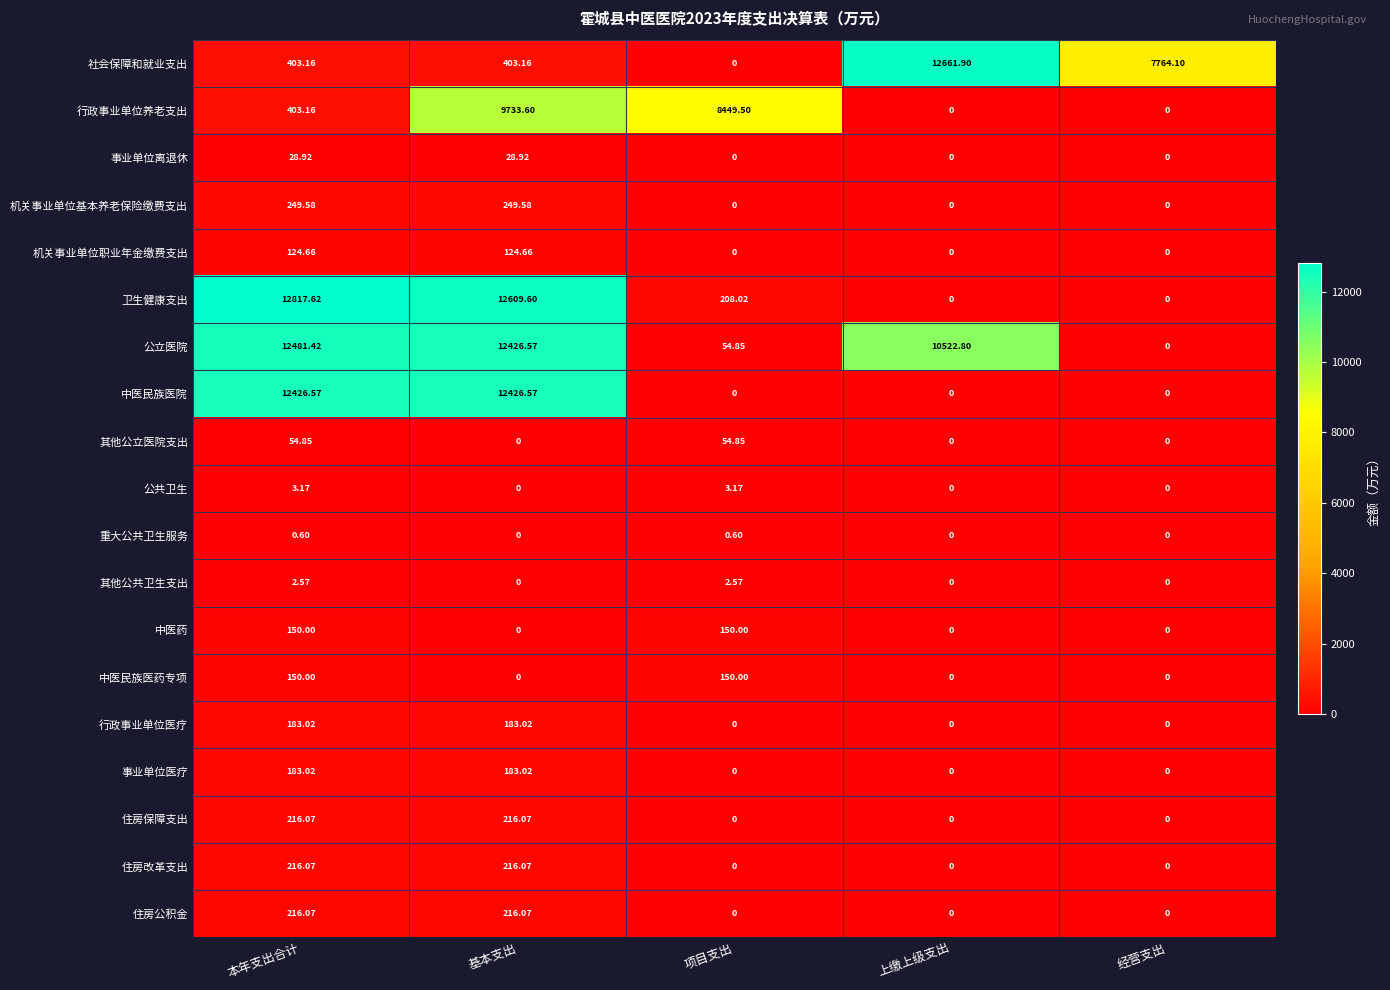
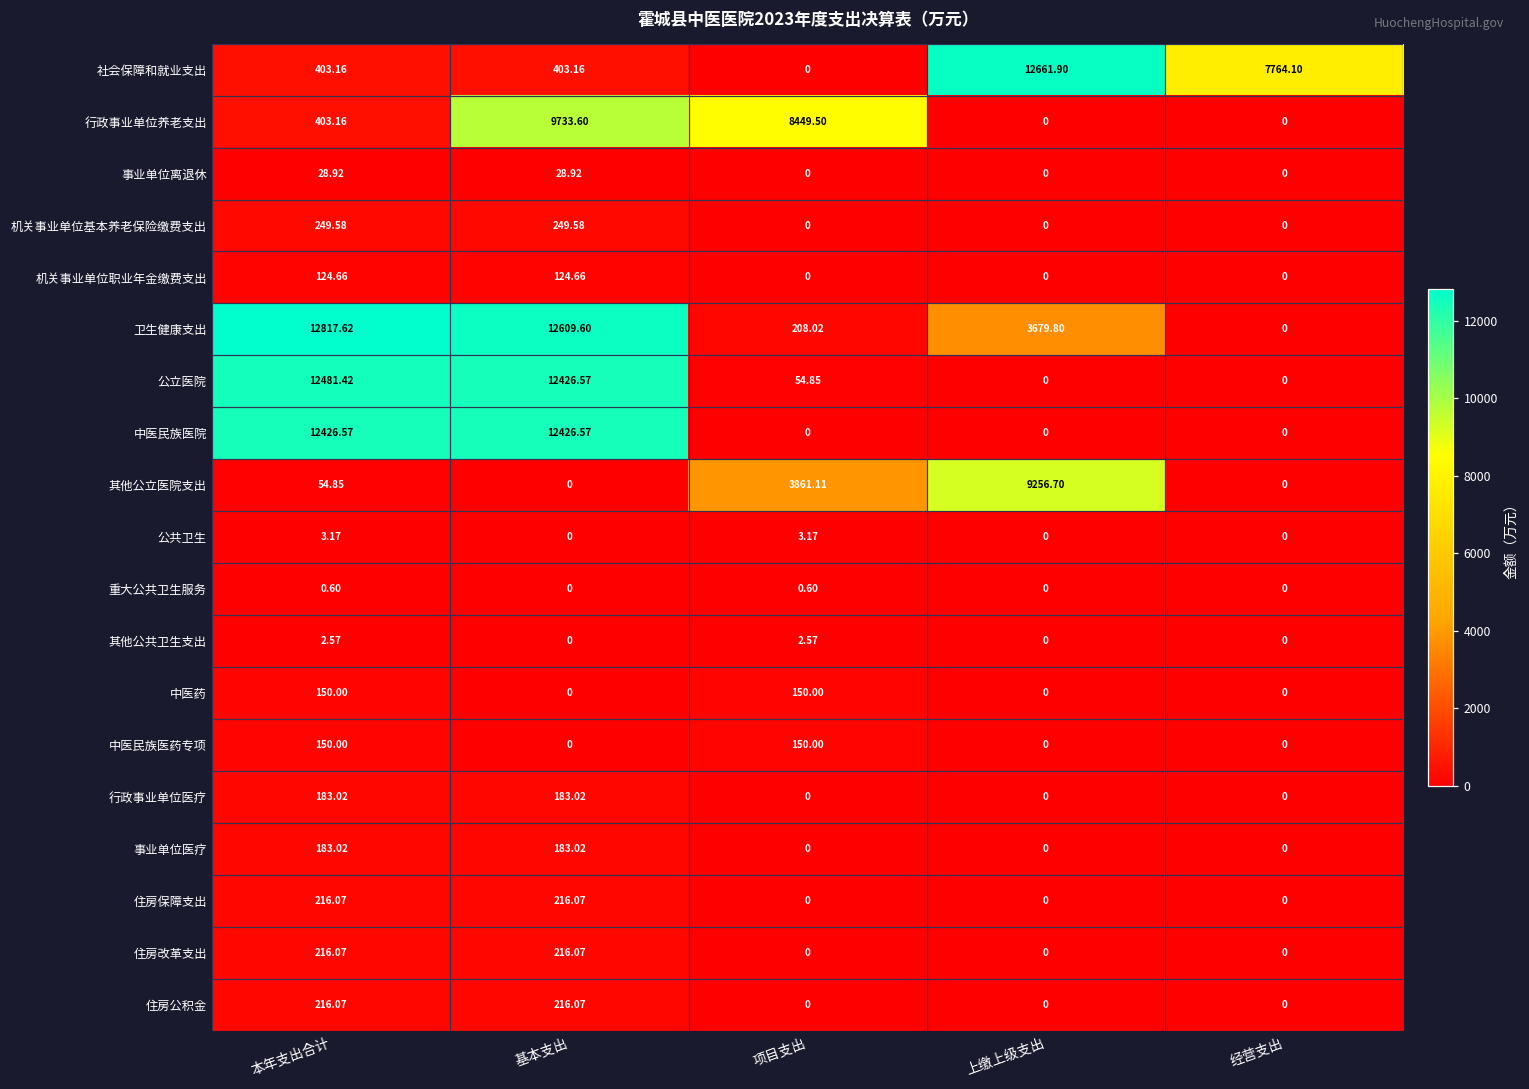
  {
    "社会保障和就业支出": {
      "本年支出合计": 403.16,
      "基本支出": 403.16,
      "项目支出": 0,
      "上缴上级支出": 12661.90,
      "经营支出": 7764.10
    },
    "行政事业单位养老支出": {
      "本年支出合计": 403.16,
      "基本支出": 9733.60,
      "项目支出": 8449.50,
      "上缴上级支出": 0,
      "经营支出": 0
    },
    "事业单位离退休": {
      "本年支出合计": 28.92,
      "基本支出": 28.92,
      "项目支出": 0,
      "上缴上级支出": 0,
      "经营支出": 0
    },
    "机关事业单位基本养老保险缴费支出": {
      "本年支出合计": 249.58,
      "基本支出": 249.58,
      "项目支出": 0,
      "上缴上级支出": 0,
      "经营支出": 0
    },
    "机关事业单位职业年金缴费支出": {
      "本年支出合计": 124.66,
      "基本支出": 124.66,
      "项目支出": 0,
      "上缴上级支出": 0,
      "经营支出": 0
    },
    "卫生健康支出": {
      "本年支出合计": 12817.62,
      "基本支出": 12609.60,
      "项目支出": 208.02,
-     "上缴上级支出": 0,
+     "上缴上级支出": 3679.80,
      "经营支出": 0
    },
    "公立医院": {
      "本年支出合计": 12481.42,
      "基本支出": 12426.57,
      "项目支出": 54.85,
-     "上缴上级支出": 10522.80,
+     "上缴上级支出": 0,
      "经营支出": 0
    },
    "中医民族医院": {
      "本年支出合计": 12426.57,
      "基本支出": 12426.57,
      "项目支出": 0,
      "上缴上级支出": 0,
      "经营支出": 0
    },
    "其他公立医院支出": {
      "本年支出合计": 54.85,
      "基本支出": 0,
-     "项目支出": 54.85,
-     "上缴上级支出": 0,
+     "项目支出": 3861.11,
+     "上缴上级支出": 9256.70,
      "经营支出": 0
    },
    "公共卫生": {
      "本年支出合计": 3.17,
      "基本支出": 0,
      "项目支出": 3.17,
      "上缴上级支出": 0,
      "经营支出": 0
    },
    "重大公共卫生服务": {
      "本年支出合计": 0.60,
      "基本支出": 0,
      "项目支出": 0.60,
      "上缴上级支出": 0,
      "经营支出": 0
    },
    "其他公共卫生支出": {
      "本年支出合计": 2.57,
      "基本支出": 0,
      "项目支出": 2.57,
      "上缴上级支出": 0,
      "经营支出": 0
    },
    "中医药": {
      "本年支出合计": 150.00,
      "基本支出": 0,
      "项目支出": 150.00,
      "上缴上级支出": 0,
      "经营支出": 0
    },
    "中医民族医药专项": {
      "本年支出合计": 150.00,
      "基本支出": 0,
      "项目支出": 150.00,
      "上缴上级支出": 0,
      "经营支出": 0
    },
    "行政事业单位医疗": {
      "本年支出合计": 183.02,
      "基本支出": 183.02,
      "项目支出": 0,
      "上缴上级支出": 0,
      "经营支出": 0
    },
    "事业单位医疗": {
      "本年支出合计": 183.02,
      "基本支出": 183.02,
      "项目支出": 0,
      "上缴上级支出": 0,
      "经营支出": 0
    },
    "住房保障支出": {
      "本年支出合计": 216.07,
      "基本支出": 216.07,
      "项目支出": 0,
      "上缴上级支出": 0,
      "经营支出": 0
    },
    "住房改革支出": {
      "本年支出合计": 216.07,
      "基本支出": 216.07,
      "项目支出": 0,
      "上缴上级支出": 0,
      "经营支出": 0
    },
    "住房公积金": {
      "本年支出合计": 216.07,
      "基本支出": 216.07,
      "项目支出": 0,
      "上缴上级支出": 0,
      "经营支出": 0
    }
  }
